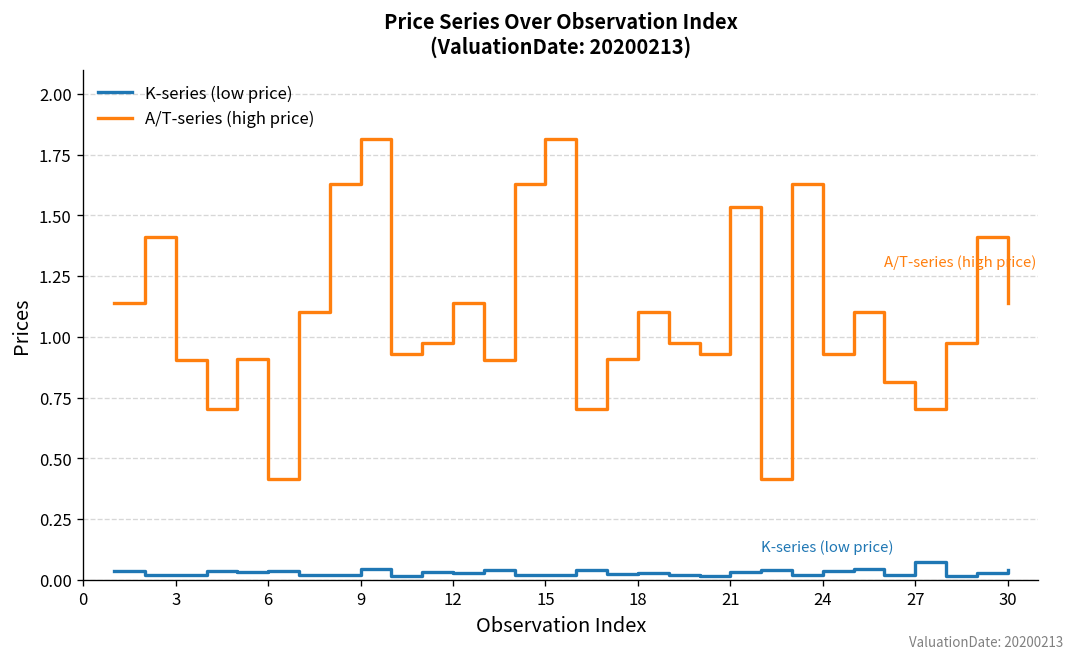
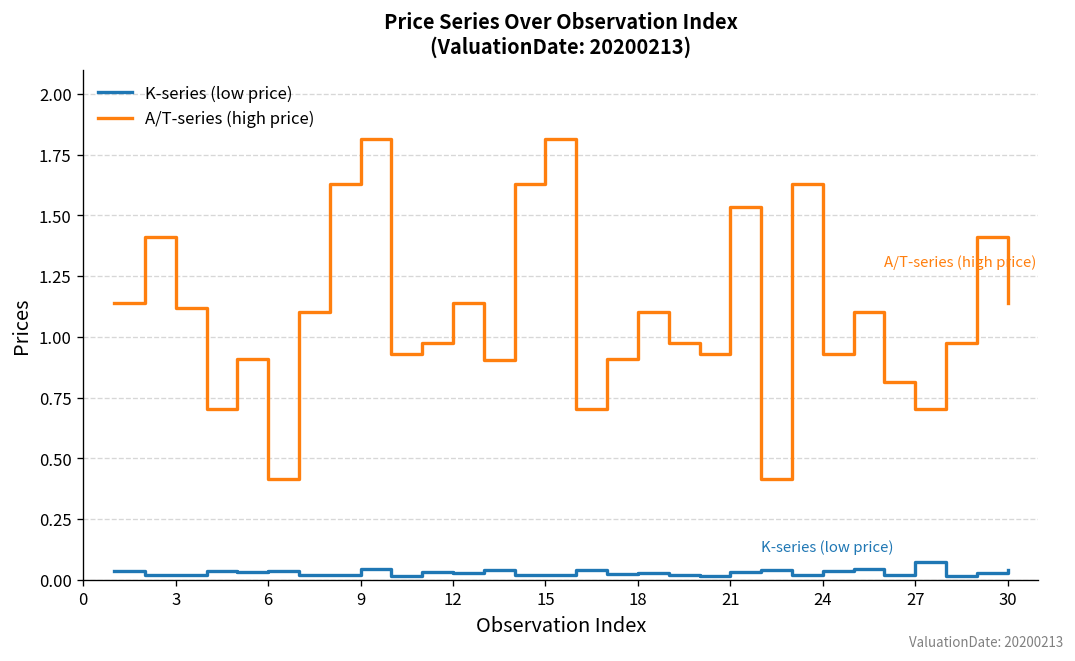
  {
    "K-series (low price)": {
      "3": 0.02,
      "6": 0.04,
      "9": 0.04,
      "12": 0.03,
      "15": 0.02,
      "18": 0.03,
      "21": 0.03,
      "24": 0.03,
      "27": 0.07,
      "30": 0.04
    },
    "A/T-series (high price)": {
-     "3": 0.91,
+     "3": 1.12,
      "6": 0.42,
      "9": 1.81,
      "12": 1.14,
      "15": 1.81,
      "18": 1.10,
      "21": 1.54,
      "24": 0.93,
      "27": 0.70,
      "30": 1.14
    }
  }
